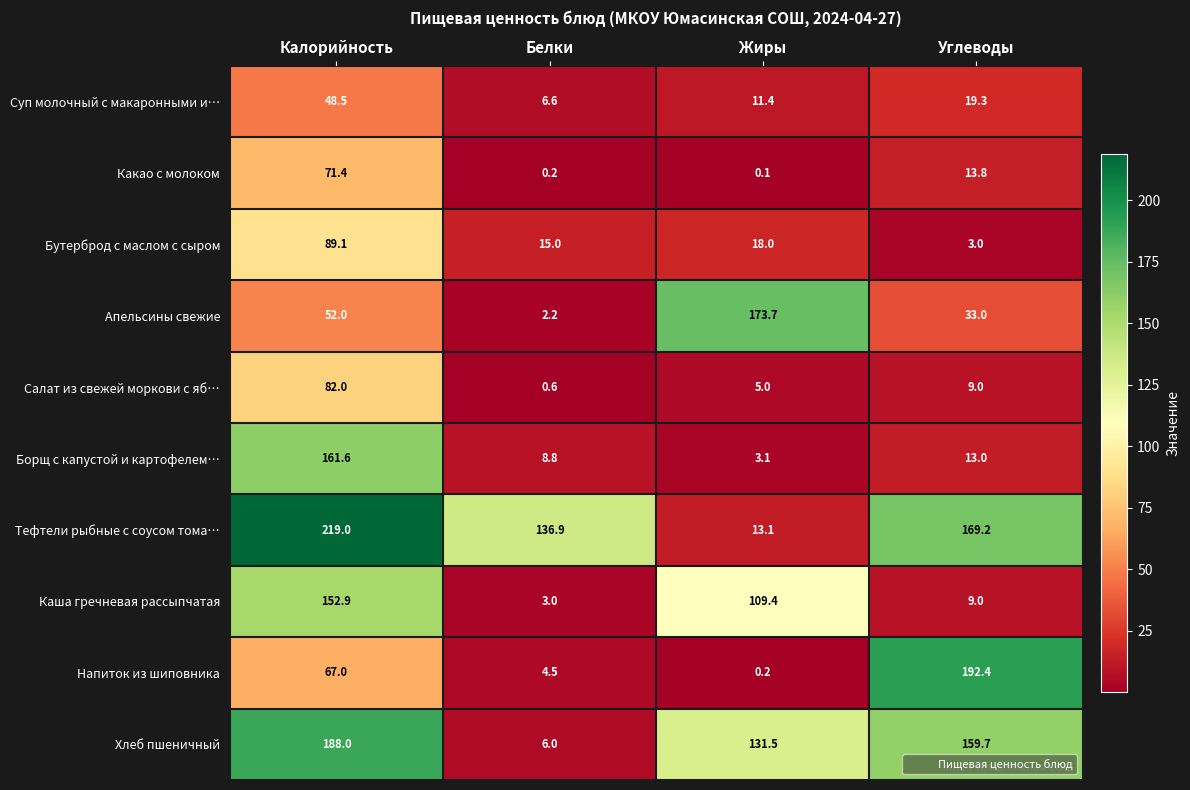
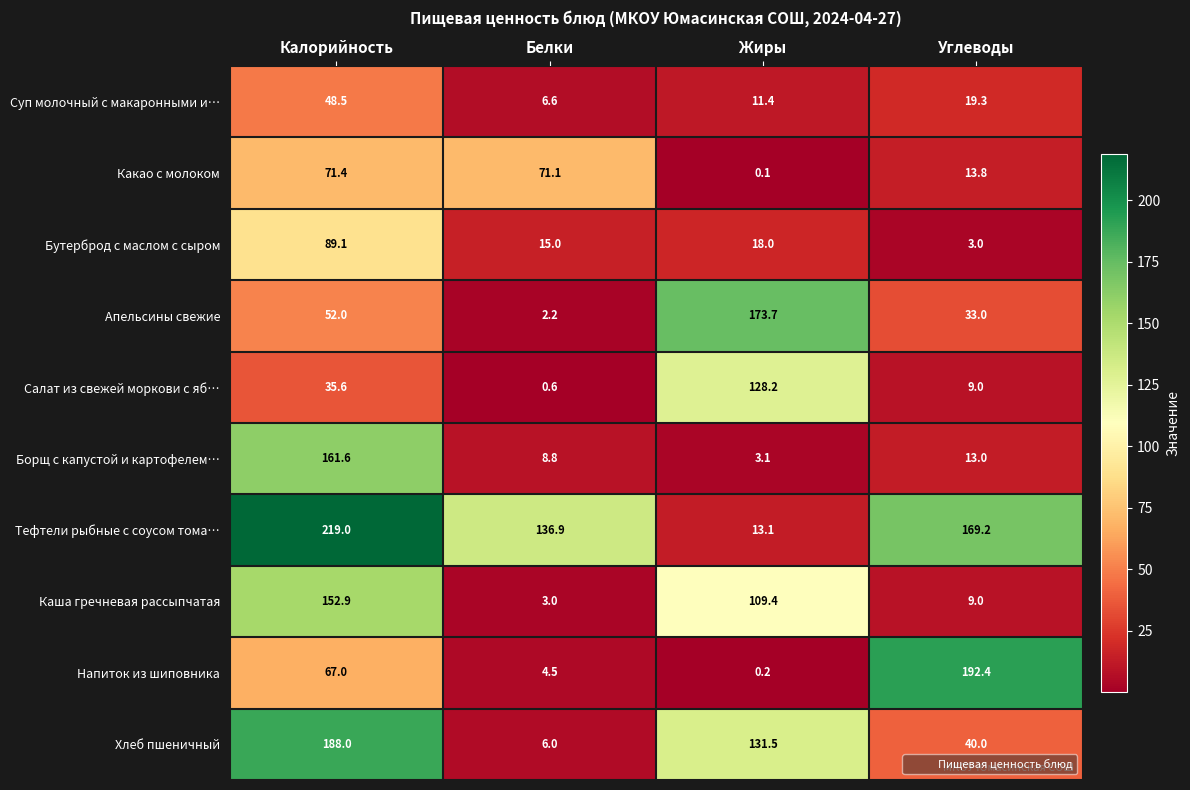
  {
    "Суп молочный с макаронными и…": {
      "Калорийность": 48.5,
      "Белки": 6.6,
      "Жиры": 11.4,
      "Углеводы": 19.3
    },
    "Какао с молоком": {
      "Калорийность": 71.4,
-     "Белки": 0.2,
+     "Белки": 71.1,
      "Жиры": 0.1,
      "Углеводы": 13.8
    },
    "Бутерброд с маслом с сыром": {
      "Калорийность": 89.1,
      "Белки": 15.0,
      "Жиры": 18.0,
      "Углеводы": 3.0
    },
    "Апельсины свежие": {
      "Калорийность": 52.0,
      "Белки": 2.2,
      "Жиры": 173.7,
      "Углеводы": 33.0
    },
    "Салат из свежей моркови с яб…": {
-     "Калорийность": 82.0,
+     "Калорийность": 35.6,
      "Белки": 0.6,
-     "Жиры": 5.0,
+     "Жиры": 128.2,
      "Углеводы": 9.0
    },
    "Борщ с капустой и картофелем…": {
      "Калорийность": 161.6,
      "Белки": 8.8,
      "Жиры": 3.1,
      "Углеводы": 13.0
    },
    "Тефтели рыбные с соусом тома…": {
      "Калорийность": 219.0,
      "Белки": 136.9,
      "Жиры": 13.1,
      "Углеводы": 169.2
    },
    "Каша гречневая рассыпчатая": {
      "Калорийность": 152.9,
      "Белки": 3.0,
      "Жиры": 109.4,
      "Углеводы": 9.0
    },
    "Напиток из шиповника": {
      "Калорийность": 67.0,
      "Белки": 4.5,
      "Жиры": 0.2,
      "Углеводы": 192.4
    },
    "Хлеб пшеничный": {
      "Калорийность": 188.0,
      "Белки": 6.0,
      "Жиры": 131.5,
-     "Углеводы": 159.7
+     "Углеводы": 40.0
    }
  }
